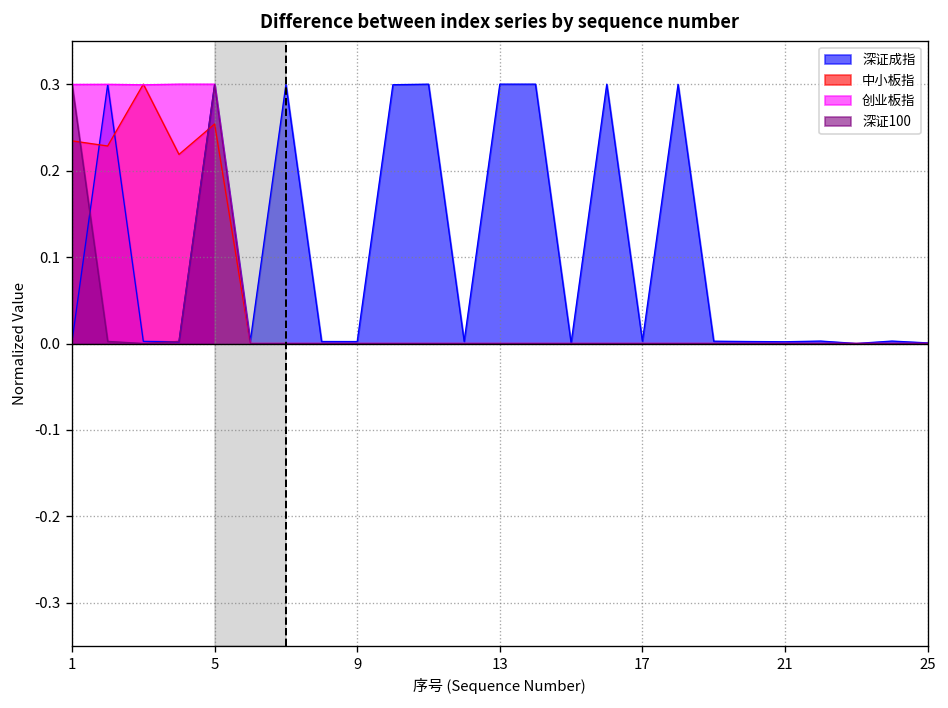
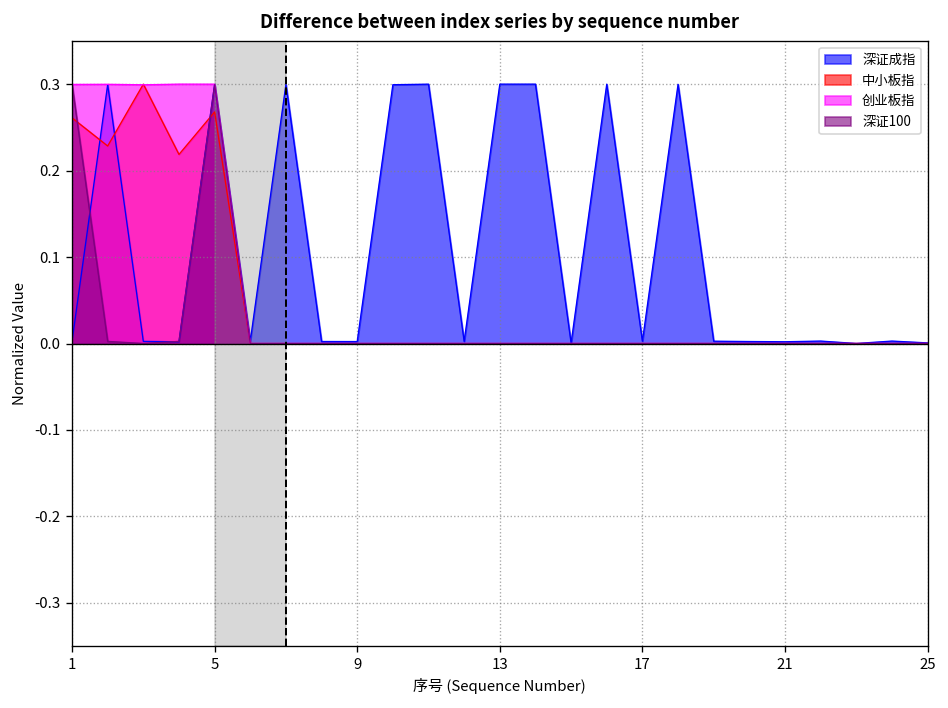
  {
    "深证成指": {
      "1": 0.00,
      "13": 0.30
    },
    "中小板指": {
-     "1": 0.23,
-     "5": 0.25
+     "1": 0.26,
+     "5": 0.27
    }
  }
